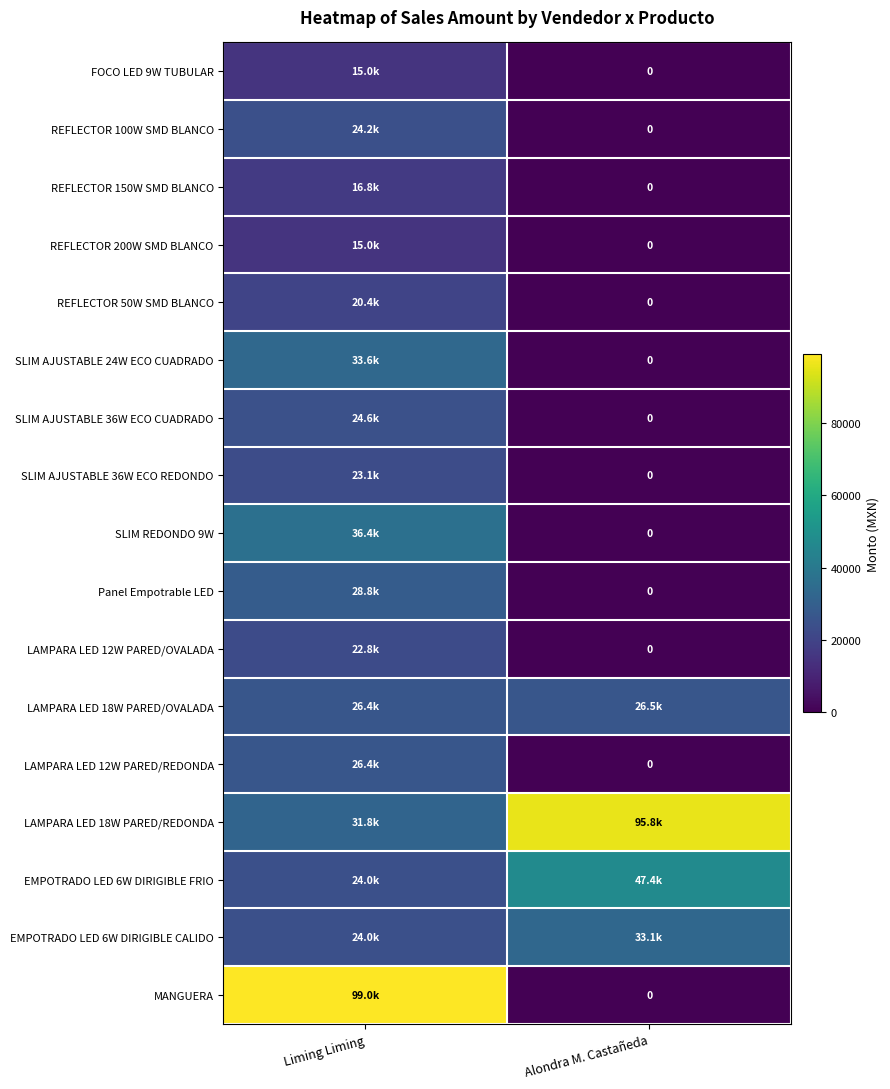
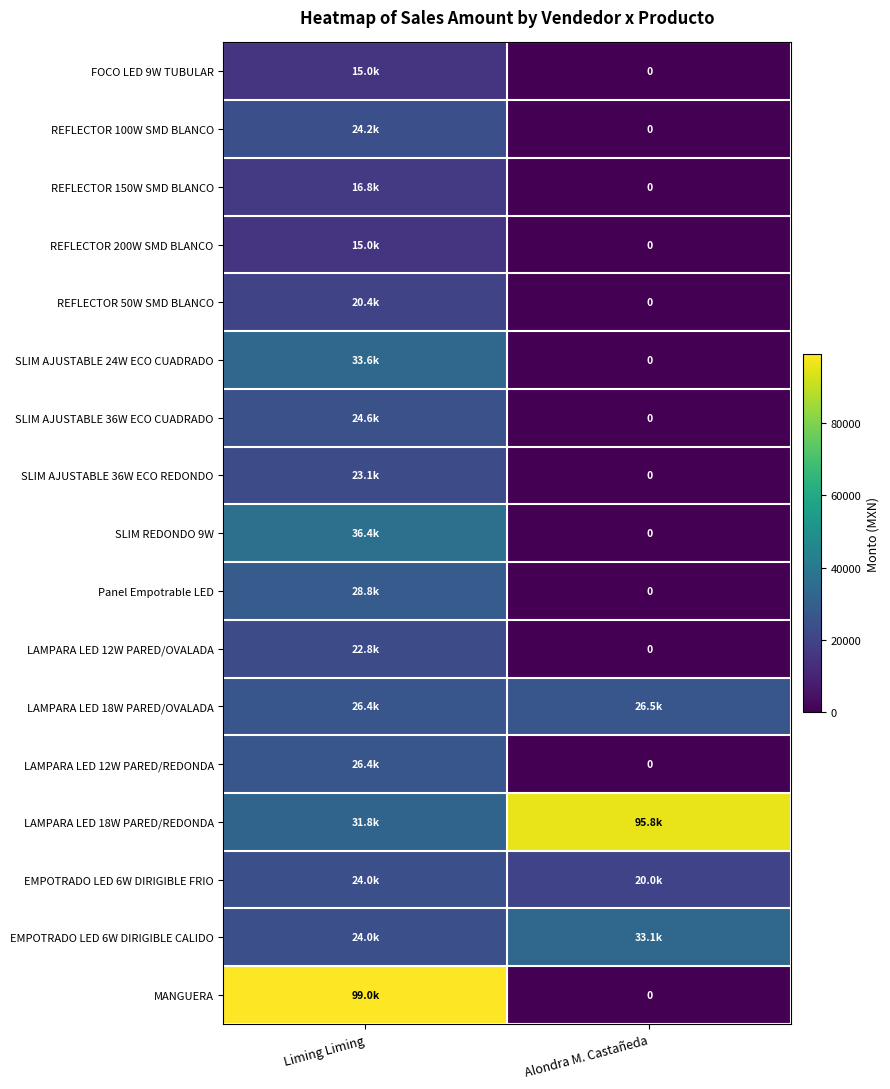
  {
    "FOCO LED 9W TUBULAR": {
      "Liming Liming": "15.0k",
      "Alondra M. Castañeda": "0"
    },
    "REFLECTOR 100W SMD BLANCO": {
      "Liming Liming": "24.2k",
      "Alondra M. Castañeda": "0"
    },
    "REFLECTOR 150W SMD BLANCO": {
      "Liming Liming": "16.8k",
      "Alondra M. Castañeda": "0"
    },
    "REFLECTOR 200W SMD BLANCO": {
      "Liming Liming": "15.0k",
      "Alondra M. Castañeda": "0"
    },
    "REFLECTOR 50W SMD BLANCO": {
      "Liming Liming": "20.4k",
      "Alondra M. Castañeda": "0"
    },
    "SLIM AJUSTABLE 24W ECO CUADRADO": {
      "Liming Liming": "33.6k",
      "Alondra M. Castañeda": "0"
    },
    "SLIM AJUSTABLE 36W ECO CUADRADO": {
      "Liming Liming": "24.6k",
      "Alondra M. Castañeda": "0"
    },
    "SLIM AJUSTABLE 36W ECO REDONDO": {
      "Liming Liming": "23.1k",
      "Alondra M. Castañeda": "0"
    },
    "SLIM REDONDO 9W": {
      "Liming Liming": "36.4k",
      "Alondra M. Castañeda": "0"
    },
    "Panel Empotrable LED": {
      "Liming Liming": "28.8k",
      "Alondra M. Castañeda": "0"
    },
    "LAMPARA LED 12W PARED/OVALADA": {
      "Liming Liming": "22.8k",
      "Alondra M. Castañeda": "0"
    },
    "LAMPARA LED 18W PARED/OVALADA": {
      "Liming Liming": "26.4k",
      "Alondra M. Castañeda": "26.5k"
    },
    "LAMPARA LED 12W PARED/REDONDA": {
      "Liming Liming": "26.4k",
      "Alondra M. Castañeda": "0"
    },
    "LAMPARA LED 18W PARED/REDONDA": {
      "Liming Liming": "31.8k",
      "Alondra M. Castañeda": "95.8k"
    },
    "EMPOTRADO LED 6W DIRIGIBLE FRIO": {
      "Liming Liming": "24.0k",
-     "Alondra M. Castañeda": "47.4k"
+     "Alondra M. Castañeda": "20.0k"
    },
    "EMPOTRADO LED 6W DIRIGIBLE CALIDO": {
      "Liming Liming": "24.0k",
      "Alondra M. Castañeda": "33.1k"
    },
    "MANGUERA": {
      "Liming Liming": "99.0k",
      "Alondra M. Castañeda": "0"
    }
  }
